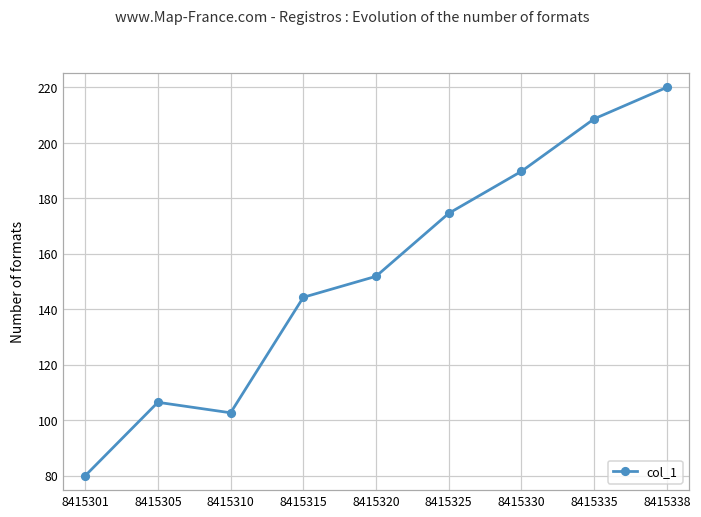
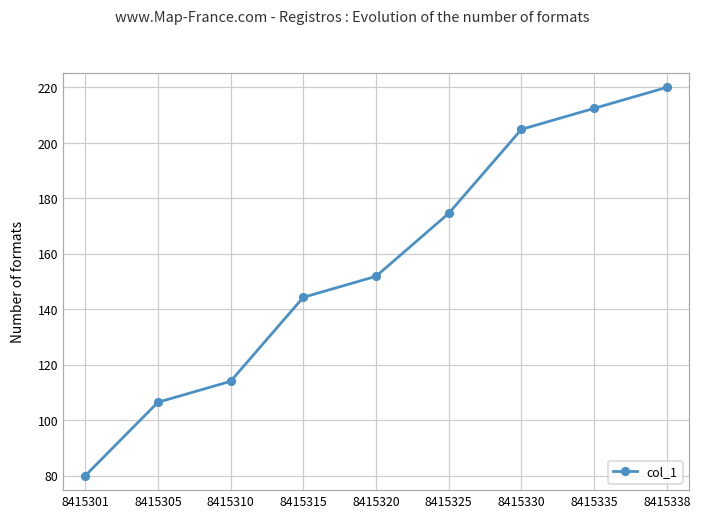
  {
    "8415301": 80,
    "8415305": 106,
-   "8415310": 103,
+   "8415310": 114,
    "8415315": 144,
    "8415320": 152,
    "8415325": 175,
-   "8415330": 190,
-   "8415335": 209,
+   "8415330": 205,
+   "8415335": 212,
    "8415338": 220
  }
